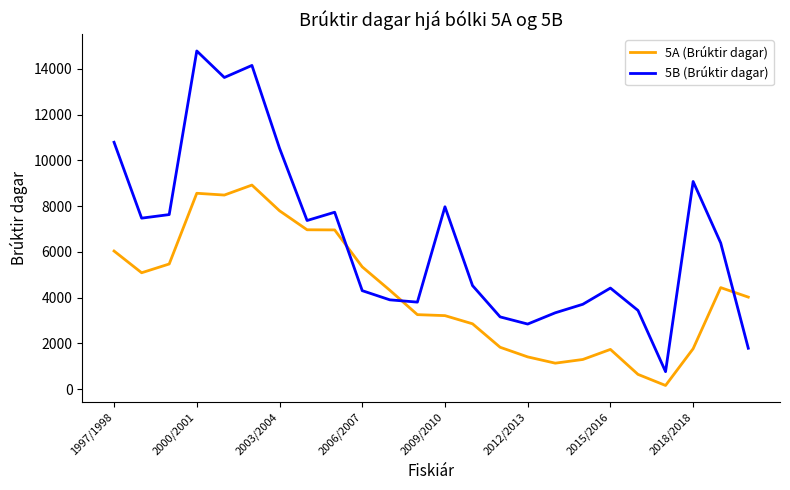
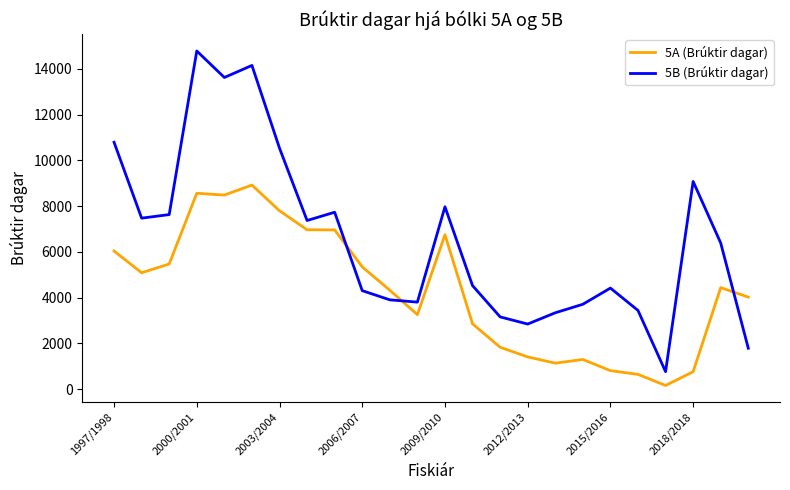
  {
    "5A (Brúktir dagar)": {
      "1997/1998": 6000,
      "2000/2001": 8600,
      "2003/2004": 7800,
      "2006/2007": 5300,
-     "2009/2010": 3200,
+     "2009/2010": 6700,
      "2012/2013": 1400,
-     "2015/2016": 1700,
-     "2018/2018": 1800
+     "2015/2016": 800,
+     "2018/2018": 800
    },
    "5B (Brúktir dagar)": {
      "1997/1998": 10800,
      "2000/2001": 14800,
      "2003/2004": 10500,
      "2006/2007": 4300,
      "2009/2010": 8000,
      "2012/2013": 2800,
      "2015/2016": 4400,
      "2018/2018": 9100
    }
  }
